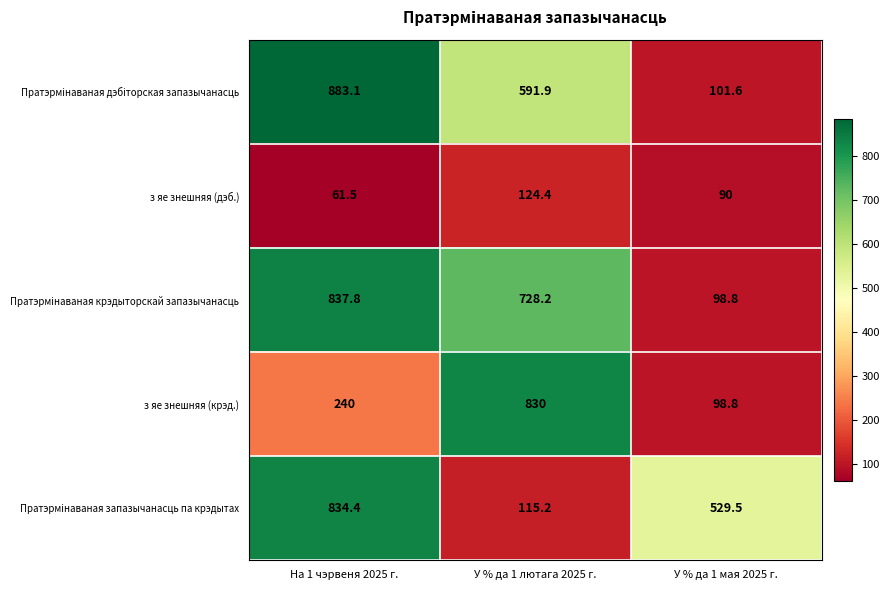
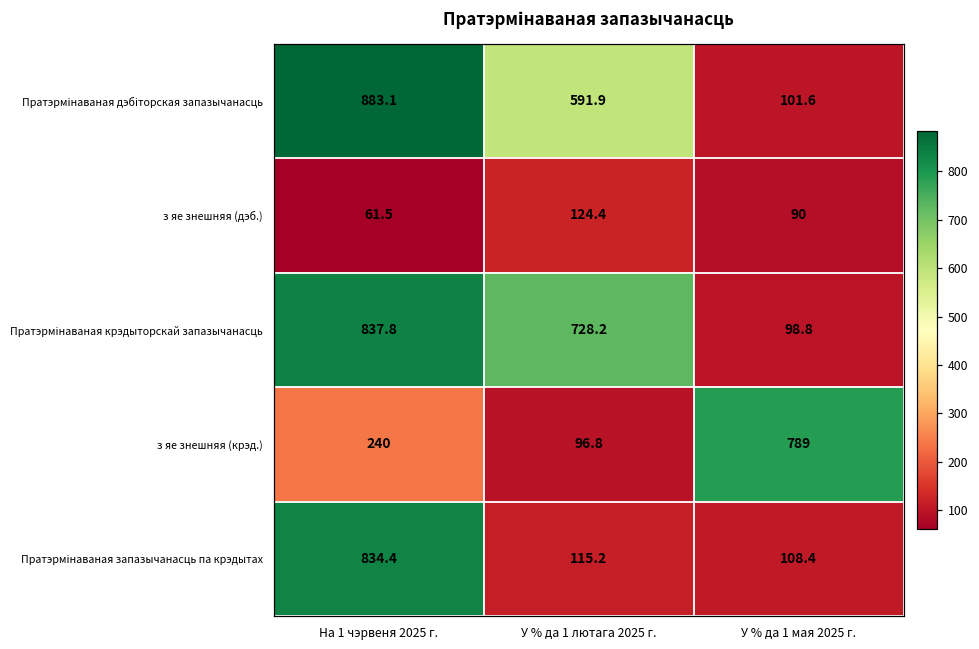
  {
    "Пратэрмінаваная дэбiторская запазычанасць": {
      "На 1 чэрвеня 2025 г.": 883.1,
      "У % да 1 лютага 2025 г.": 591.9,
      "У % да 1 мая 2025 г.": 101.6
    },
    "з яе знешняя (дэб.)": {
      "На 1 чэрвеня 2025 г.": 61.5,
      "У % да 1 лютага 2025 г.": 124.4,
      "У % да 1 мая 2025 г.": 90
    },
    "Пратэрмінаваная крэдыторскай запазычанасць": {
      "На 1 чэрвеня 2025 г.": 837.8,
      "У % да 1 лютага 2025 г.": 728.2,
      "У % да 1 мая 2025 г.": 98.8
    },
    "з яе знешняя (крэд.)": {
      "На 1 чэрвеня 2025 г.": 240,
-     "У % да 1 лютага 2025 г.": 830,
-     "У % да 1 мая 2025 г.": 98.8
+     "У % да 1 лютага 2025 г.": 96.8,
+     "У % да 1 мая 2025 г.": 789
    },
    "Пратэрмінаваная запазычанасць па крэдытах": {
      "На 1 чэрвеня 2025 г.": 834.4,
      "У % да 1 лютага 2025 г.": 115.2,
-     "У % да 1 мая 2025 г.": 529.5
+     "У % да 1 мая 2025 г.": 108.4
    }
  }
